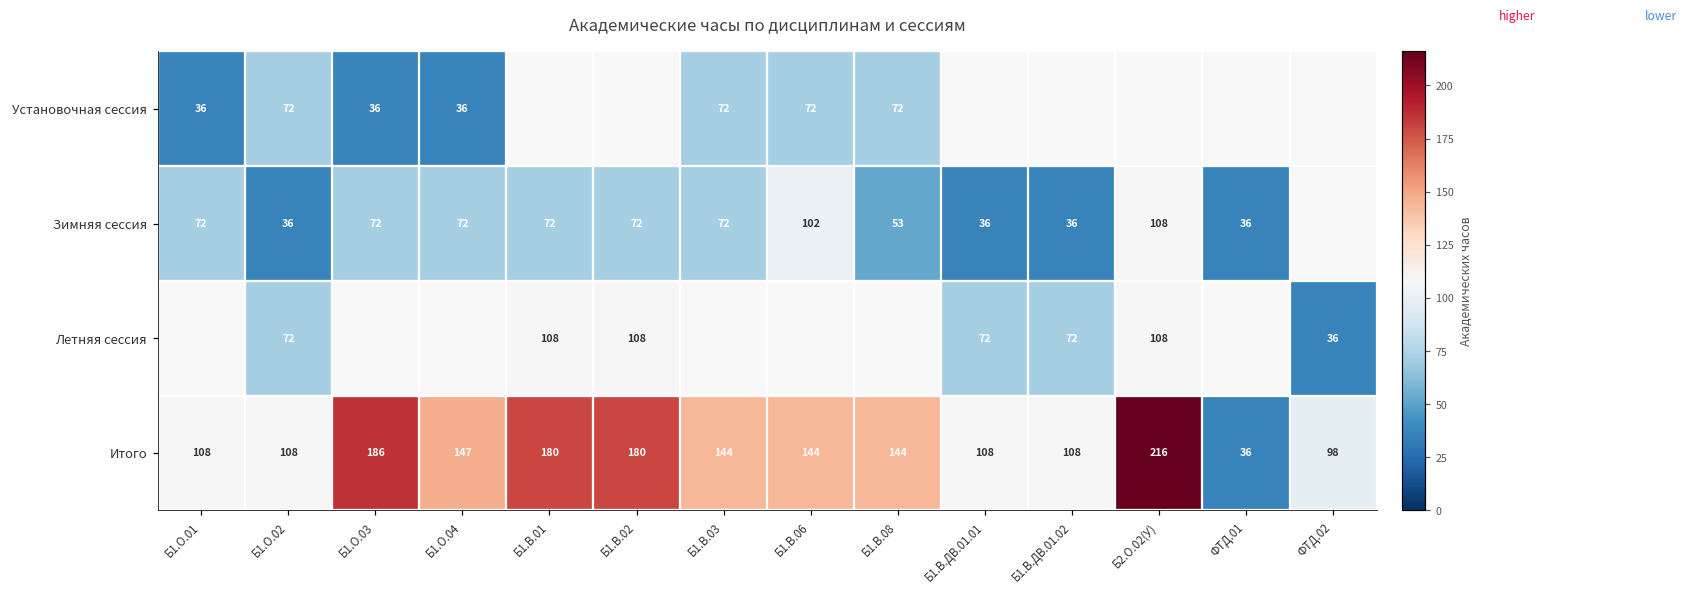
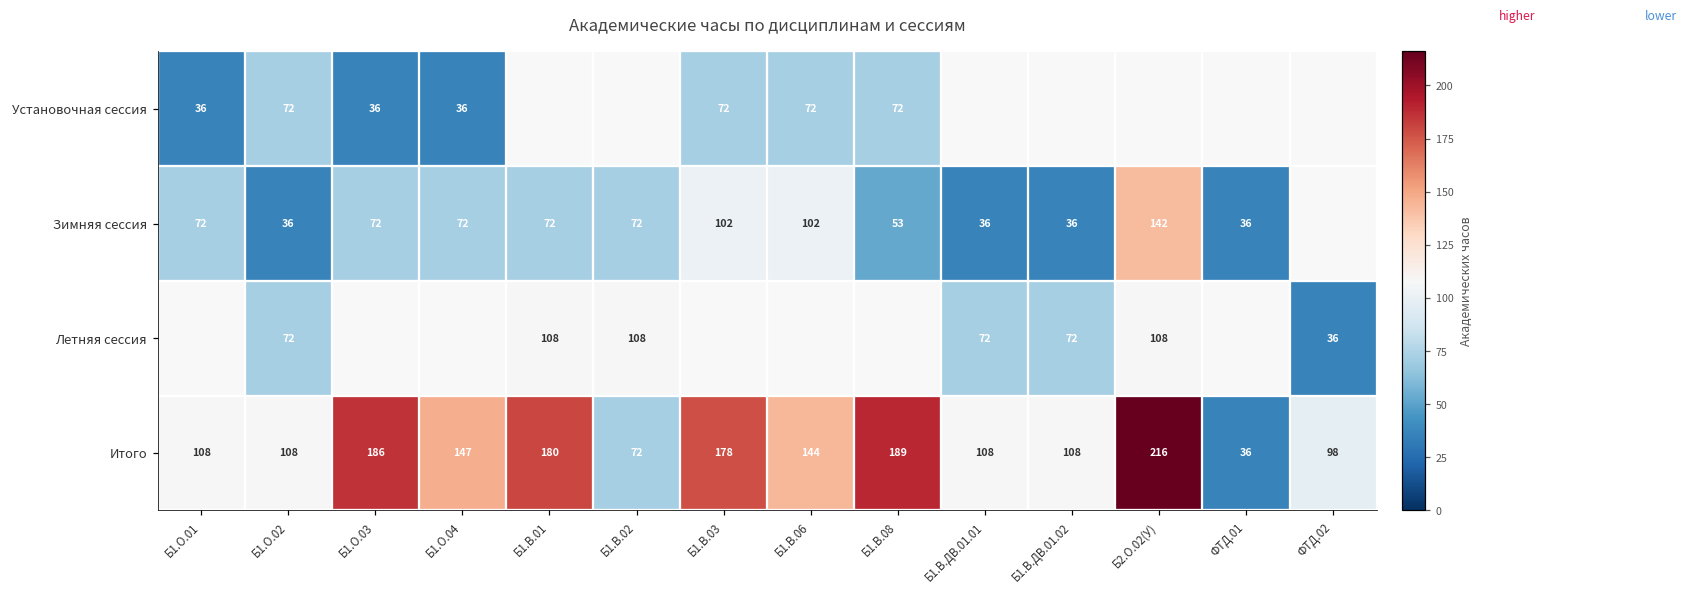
  {
    "Установочная сессия": {
      "Б1.О.01": 36,
      "Б1.О.02": 72,
      "Б1.О.03": 36,
      "Б1.О.04": 36,
      "Б1.В.03": 72,
      "Б1.В.06": 72,
      "Б1.В.08": 72
    },
    "Зимняя сессия": {
      "Б1.О.01": 72,
      "Б1.О.02": 36,
      "Б1.О.03": 72,
      "Б1.О.04": 72,
      "Б1.В.01": 72,
      "Б1.В.02": 72,
-     "Б1.В.03": 72,
+     "Б1.В.03": 102,
      "Б1.В.06": 102,
      "Б1.В.08": 53,
      "Б1.В.ДВ.01.01": 36,
      "Б1.В.ДВ.01.02": 36,
-     "Б2.О.02(У)": 108,
+     "Б2.О.02(У)": 142,
      "ФТД.01": 36
    },
    "Летняя сессия": {
      "Б1.О.02": 72,
      "Б1.В.01": 108,
      "Б1.В.02": 108,
      "Б1.В.ДВ.01.01": 72,
      "Б1.В.ДВ.01.02": 72,
      "Б2.О.02(У)": 108,
      "ФТД.02": 36
    },
    "Итого": {
      "Б1.О.01": 108,
      "Б1.О.02": 108,
      "Б1.О.03": 186,
      "Б1.О.04": 147,
      "Б1.В.01": 180,
-     "Б1.В.02": 180,
-     "Б1.В.03": 144,
+     "Б1.В.02": 72,
+     "Б1.В.03": 178,
      "Б1.В.06": 144,
-     "Б1.В.08": 144,
+     "Б1.В.08": 189,
      "Б1.В.ДВ.01.01": 108,
      "Б1.В.ДВ.01.02": 108,
      "Б2.О.02(У)": 216,
      "ФТД.01": 36,
      "ФТД.02": 98
    }
  }
